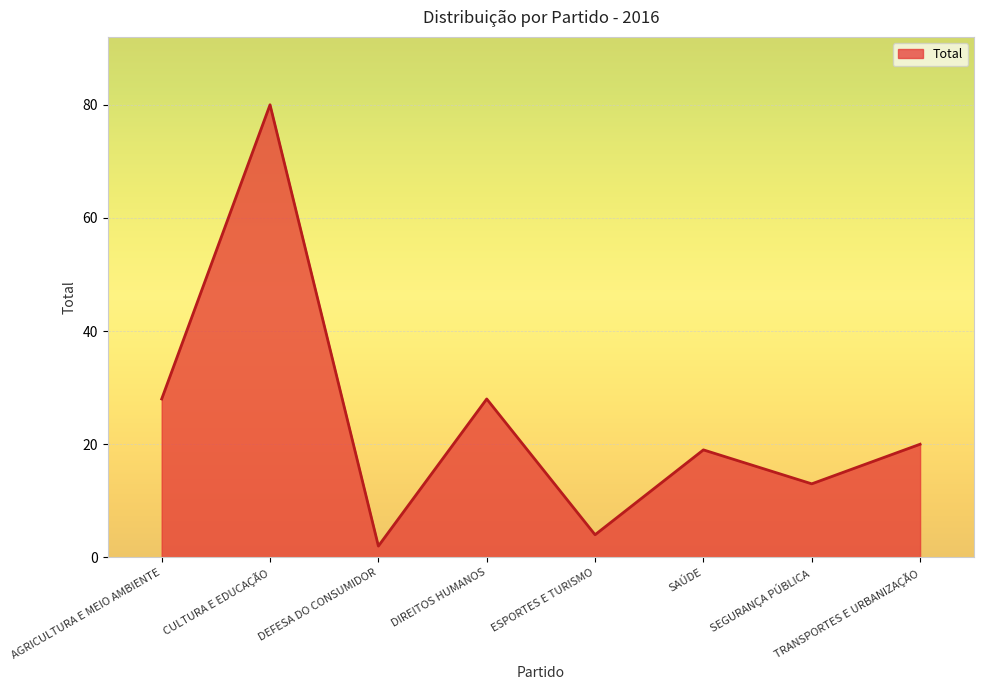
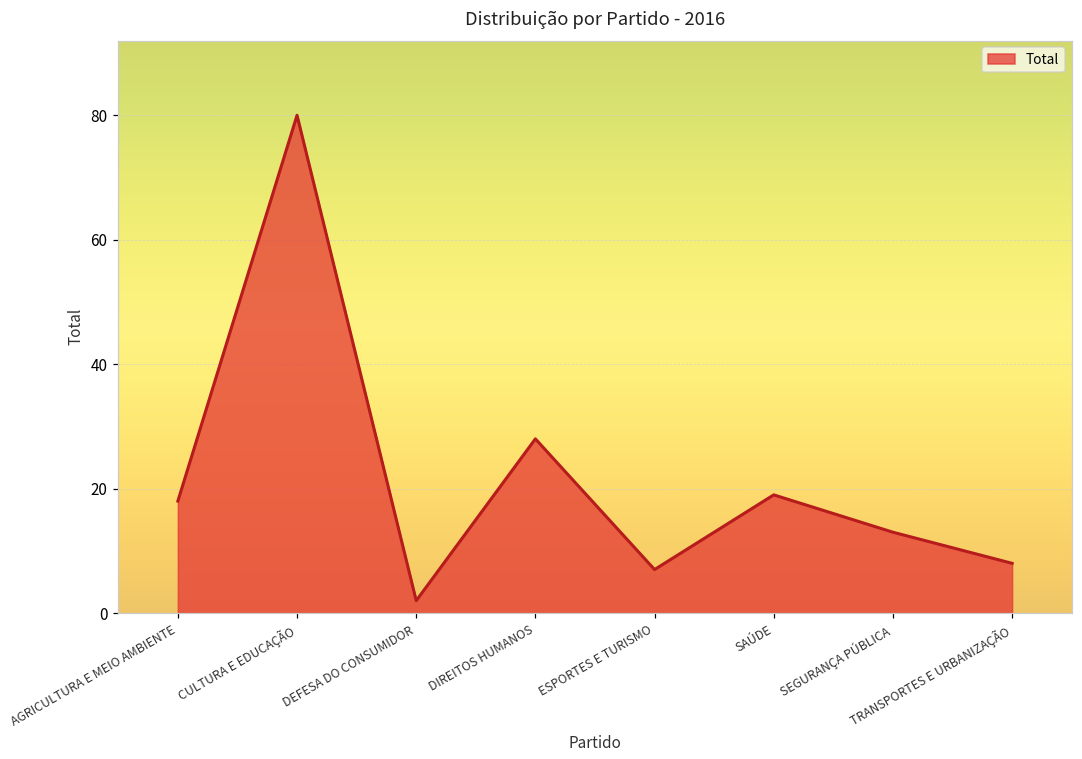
  {
-   "AGRICULTURA E MEIO AMBIENTE": 28,
+   "AGRICULTURA E MEIO AMBIENTE": 18,
    "CULTURA E EDUCAÇÃO": 80,
    "DEFESA DO CONSUMIDOR": 2,
    "DIREITOS HUMANOS": 28,
-   "ESPORTES E TURISMO": 4,
+   "ESPORTES E TURISMO": 7,
    "SAÚDE": 19,
    "SEGURANÇA PÚBLICA": 13,
-   "TRANSPORTES E URBANIZAÇÃO": 20
+   "TRANSPORTES E URBANIZAÇÃO": 8
  }
